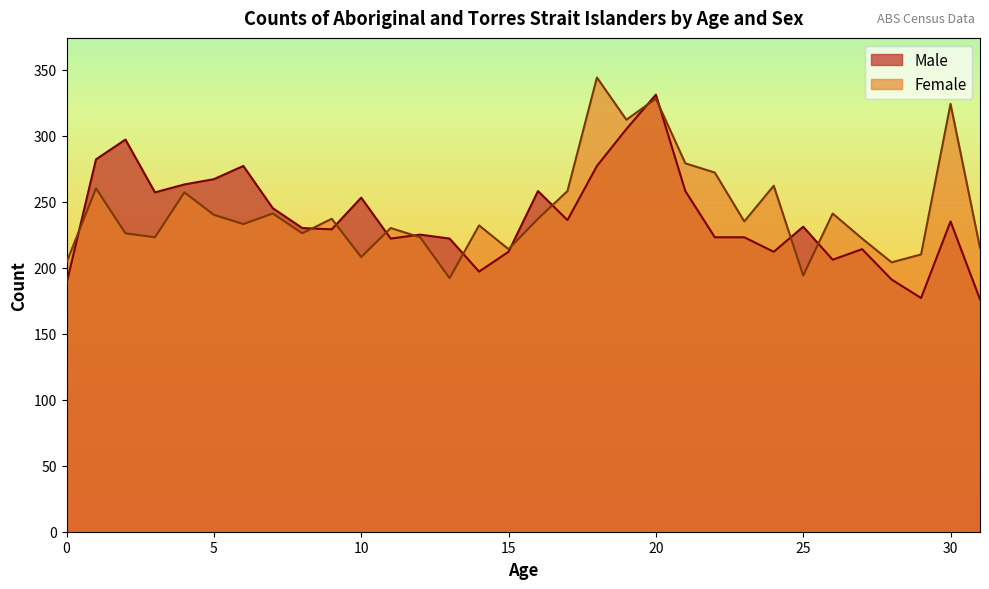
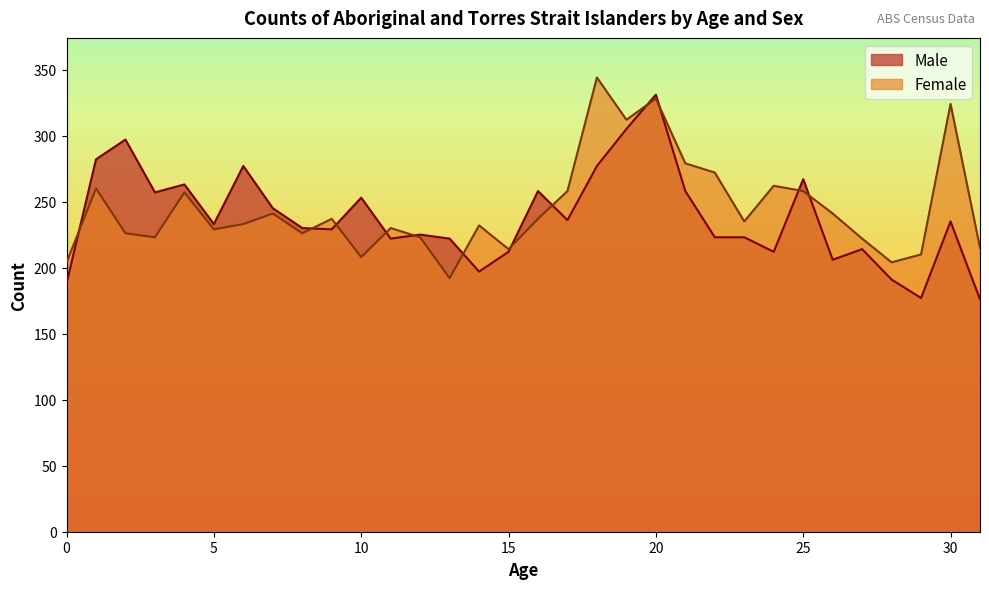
  {
    "Male": {
      "0": 188,
-     "5": 267,
+     "5": 233,
      "10": 253,
      "15": 212,
      "20": 331,
-     "25": 231,
+     "25": 267,
      "30": 235
    },
    "Female": {
      "0": 204,
-     "5": 240,
+     "5": 229,
      "10": 208,
      "15": 214,
      "20": 328,
-     "25": 194,
+     "25": 258,
      "30": 324
    }
  }
